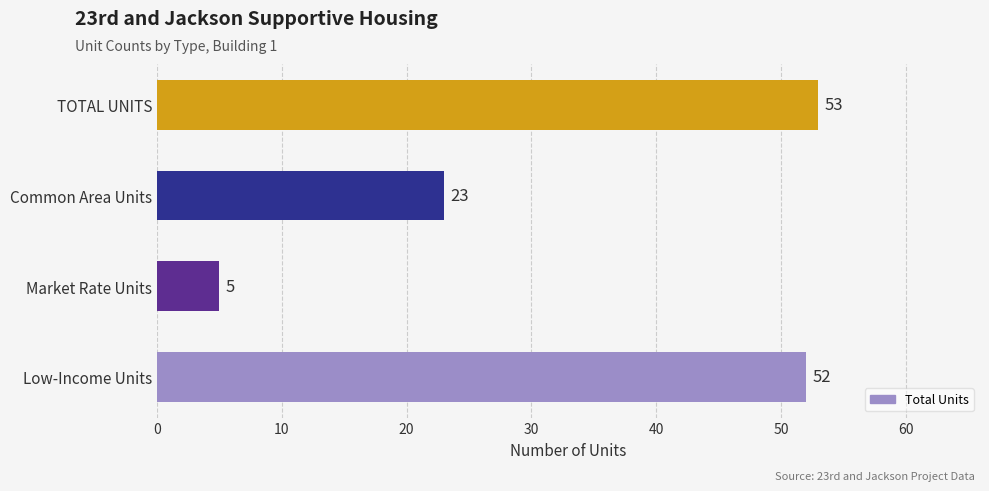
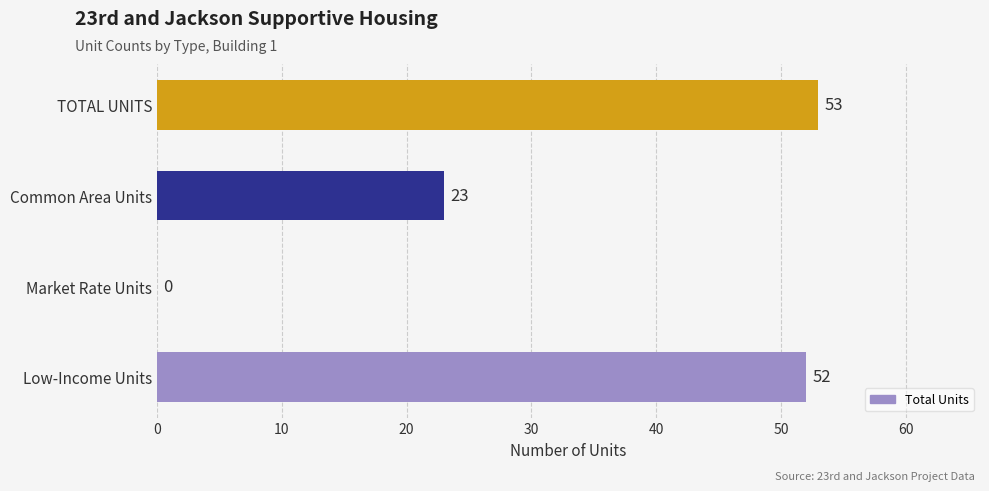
  {
    "TOTAL UNITS": 53,
    "Common Area Units": 23,
-   "Market Rate Units": 5,
+   "Market Rate Units": 0,
    "Low-Income Units": 52
  }
